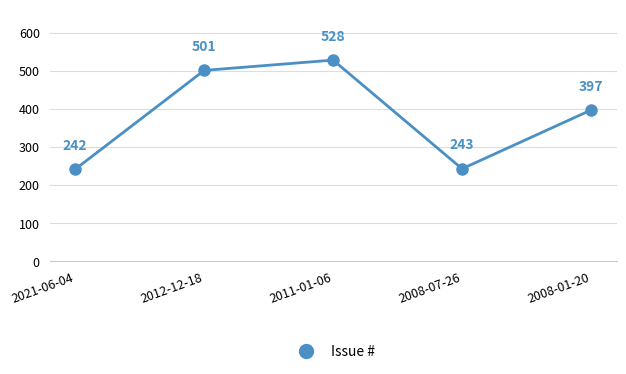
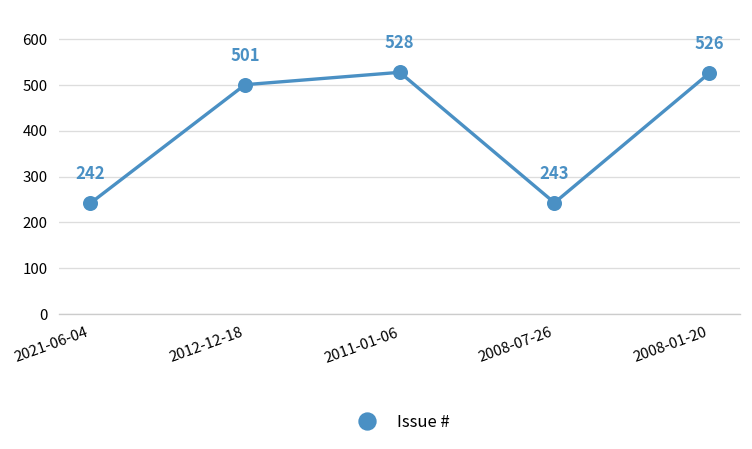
  {
    "2021-06-04": 242,
    "2012-12-18": 501,
    "2011-01-06": 528,
    "2008-07-26": 243,
-   "2008-01-20": 397
+   "2008-01-20": 526
  }
